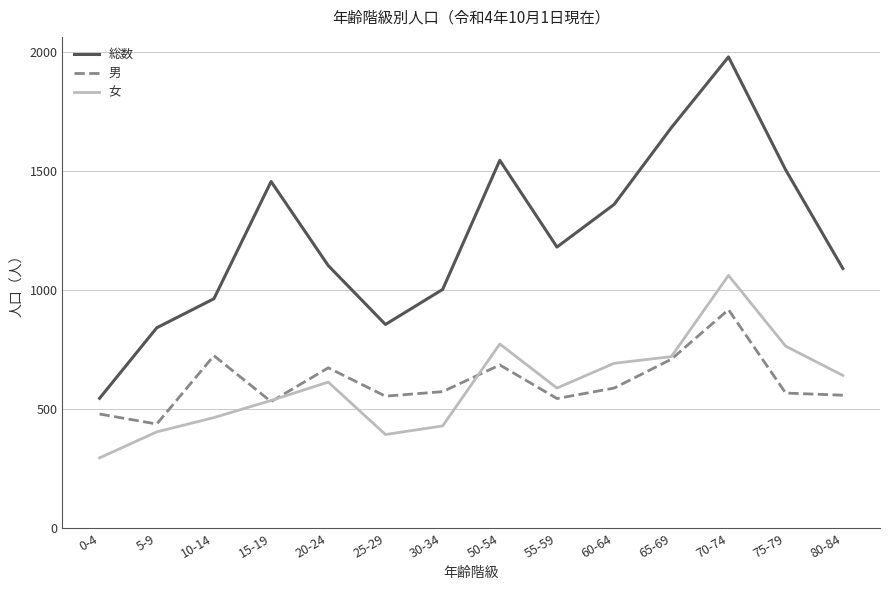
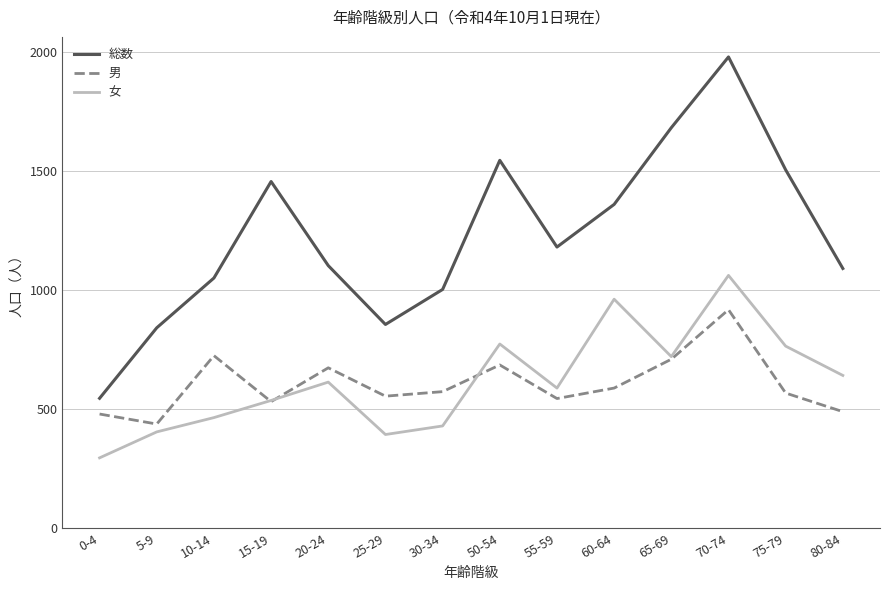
  {
    "総数": {
      "0-4": 550,
      "5-9": 840,
-     "10-14": 960,
+     "10-14": 1050,
      "15-19": 1460,
      "20-24": 1100,
      "25-29": 860,
      "30-34": 1000,
      "50-54": 1540,
      "55-59": 1180,
      "60-64": 1360,
      "65-69": 1680,
      "70-74": 1980,
      "75-79": 1500,
      "80-84": 1090
    },
    "男": {
      "0-4": 480,
      "5-9": 440,
      "10-14": 720,
      "20-24": 670,
      "25-29": 550,
      "30-34": 570,
      "50-54": 690,
      "55-59": 540,
      "60-64": 590,
      "65-69": 710,
      "70-74": 920,
      "75-79": 570,
-     "80-84": 560
+     "80-84": 490
    },
    "女": {
      "0-4": 300,
      "5-9": 400,
      "10-14": 460,
      "20-24": 610,
      "25-29": 390,
      "30-34": 430,
      "50-54": 770,
      "55-59": 590,
-     "60-64": 690,
+     "60-64": 960,
      "65-69": 720,
      "70-74": 1060,
      "75-79": 760,
      "80-84": 640
    }
  }
